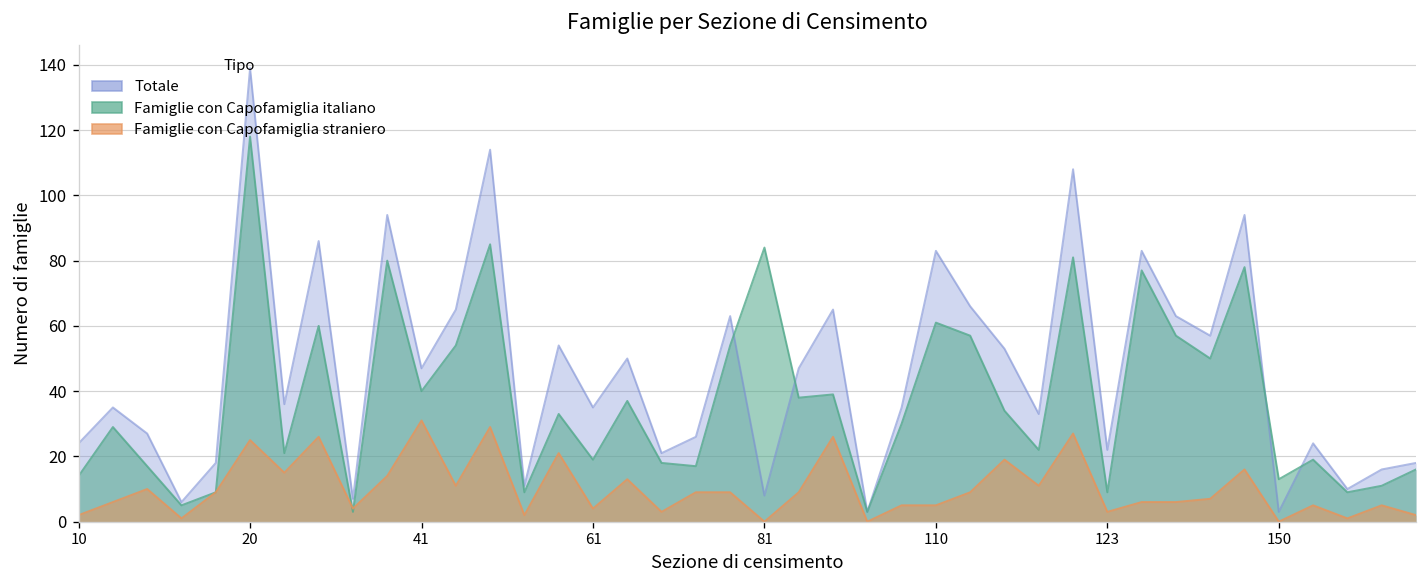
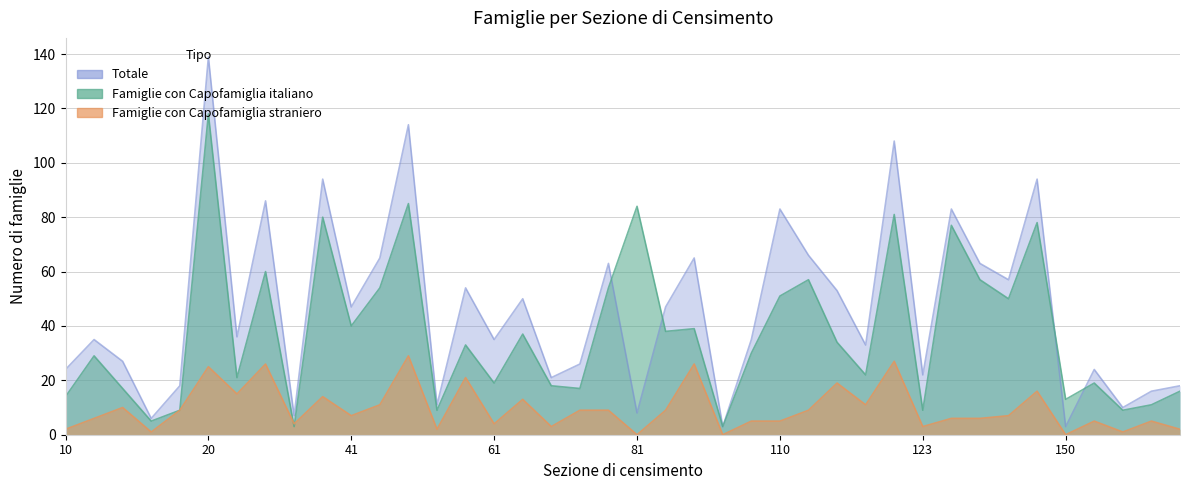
  {
    "Totale": {
      "10": 24,
      "20": 139,
      "41": 47,
      "61": 35,
      "81": 8,
      "110": 83,
      "123": 22,
      "150": 3
    },
    "Famiglie con Capofamiglia italiano": {
      "10": 14,
      "20": 118,
      "41": 40,
      "61": 19,
      "81": 84,
-     "110": 61,
+     "110": 51,
      "123": 9,
      "150": 13
    },
    "Famiglie con Capofamiglia straniero": {
      "10": 2,
      "20": 25,
-     "41": 31,
+     "41": 7,
      "61": 4,
      "81": 0,
      "110": 5,
      "123": 3,
      "150": 0
    }
  }
